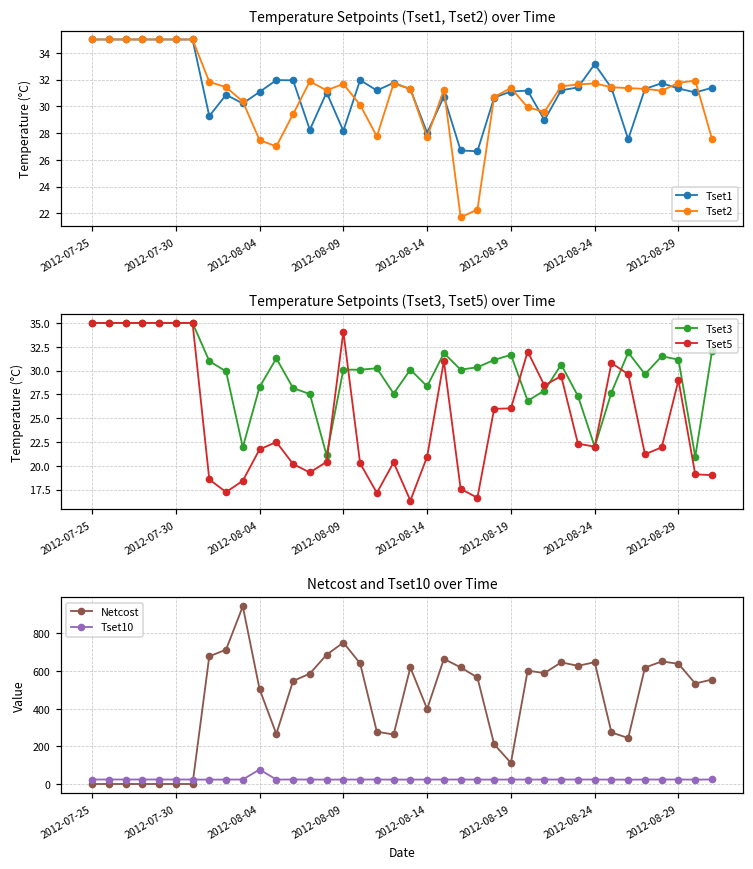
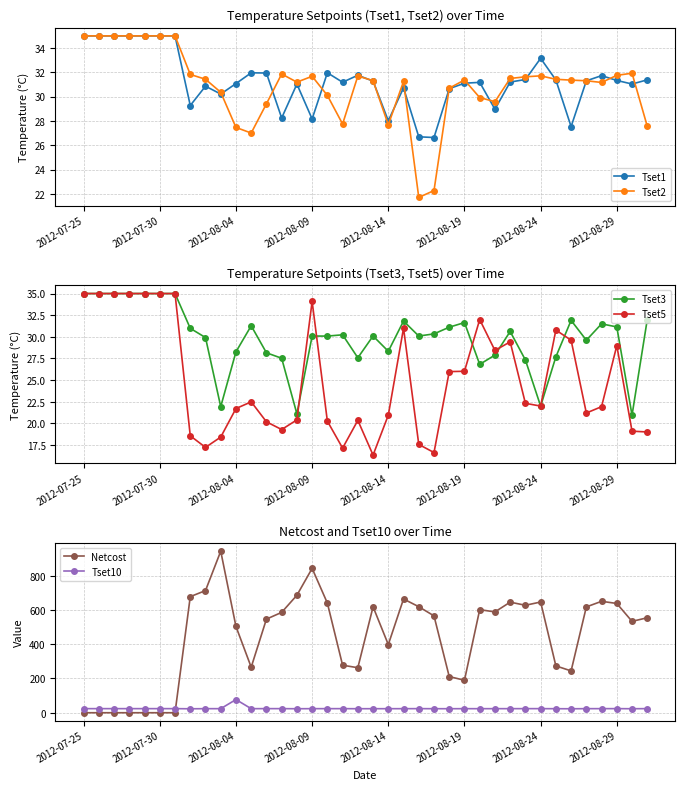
  {
    "Temperature Setpoints (Tset1, Tset2) over Time": {
      "Tset1": {
        "2012-08-04": 31.1,
        "2012-08-09": 28.2,
        "2012-08-14": 28.0,
        "2012-08-19": 31.1,
        "2012-08-24": 33.2,
        "2012-08-29": 31.3
      },
      "Tset2": {
        "2012-08-04": 27.5,
        "2012-08-09": 31.7,
        "2012-08-14": 27.7,
        "2012-08-19": 31.4,
        "2012-08-24": 31.7,
        "2012-08-29": 31.8
      }
    },
    "Temperature Setpoints (Tset3, Tset5) over Time": {
      "Tset3": {
        "2012-08-04": 28,
        "2012-08-09": 30,
        "2012-08-14": 28,
        "2012-08-19": 32,
        "2012-08-29": 31
      },
      "Tset5": {
        "2012-08-04": 22,
        "2012-08-09": 34,
        "2012-08-14": 21,
        "2012-08-19": 26,
        "2012-08-29": 29
      }
    },
    "Netcost and Tset10 over Time": {
      "Netcost": {
        "2012-07-25": 0,
        "2012-07-30": 0,
        "2012-08-04": 500,
-       "2012-08-09": 750,
+       "2012-08-09": 840,
        "2012-08-14": 400,
-       "2012-08-19": 110,
+       "2012-08-19": 190,
        "2012-08-24": 650,
        "2012-08-29": 640
      },
      "Tset10": {
        "2012-07-25": 20,
        "2012-07-30": 20,
        "2012-08-04": 80,
        "2012-08-09": 20,
        "2012-08-14": 20,
        "2012-08-19": 20,
        "2012-08-24": 20,
        "2012-08-29": 20
      }
    }
  }
